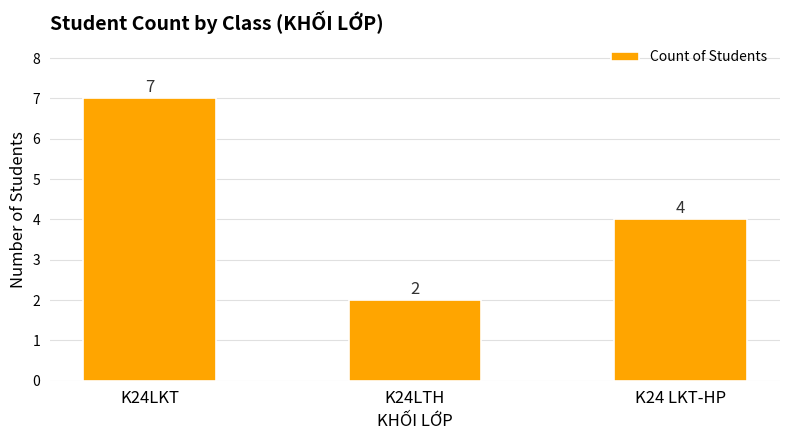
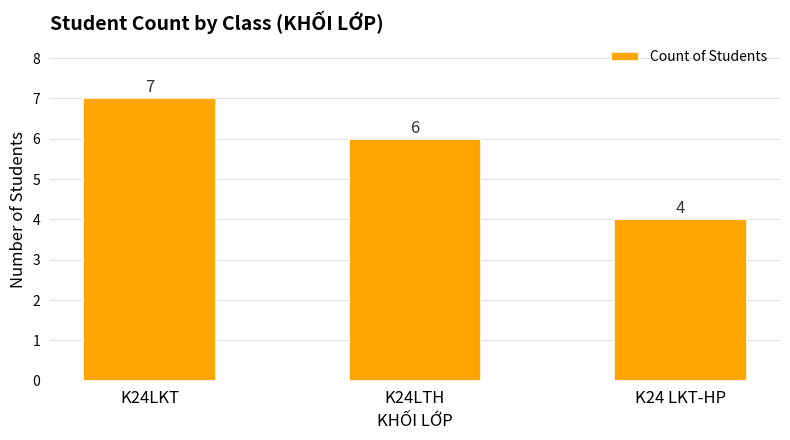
  {
    "K24LKT": 7,
-   "K24LTH": 2,
+   "K24LTH": 6,
    "K24 LKT-HP": 4
  }
